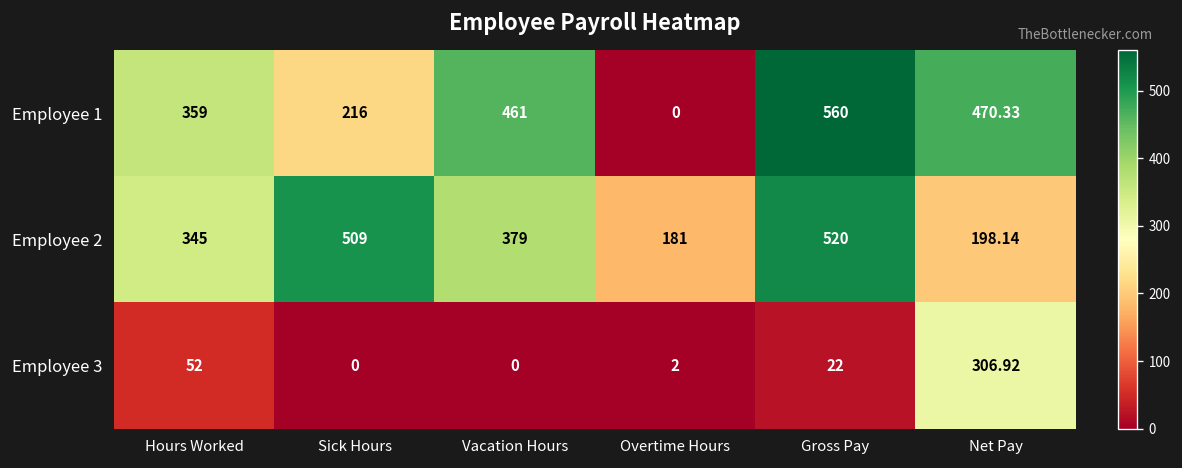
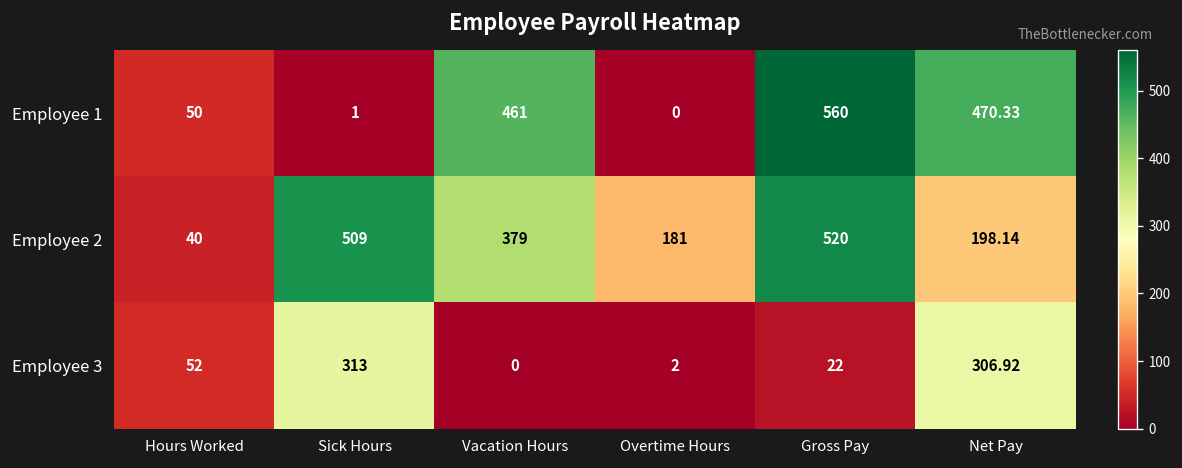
  {
    "Employee 1": {
-     "Hours Worked": 359,
-     "Sick Hours": 216,
+     "Hours Worked": 50,
+     "Sick Hours": 1,
      "Vacation Hours": 461,
      "Overtime Hours": 0,
      "Gross Pay": 560,
      "Net Pay": 470.33
    },
    "Employee 2": {
-     "Hours Worked": 345,
+     "Hours Worked": 40,
      "Sick Hours": 509,
      "Vacation Hours": 379,
      "Overtime Hours": 181,
      "Gross Pay": 520,
      "Net Pay": 198.14
    },
    "Employee 3": {
      "Hours Worked": 52,
-     "Sick Hours": 0,
+     "Sick Hours": 313,
      "Vacation Hours": 0,
      "Overtime Hours": 2,
      "Gross Pay": 22,
      "Net Pay": 306.92
    }
  }
